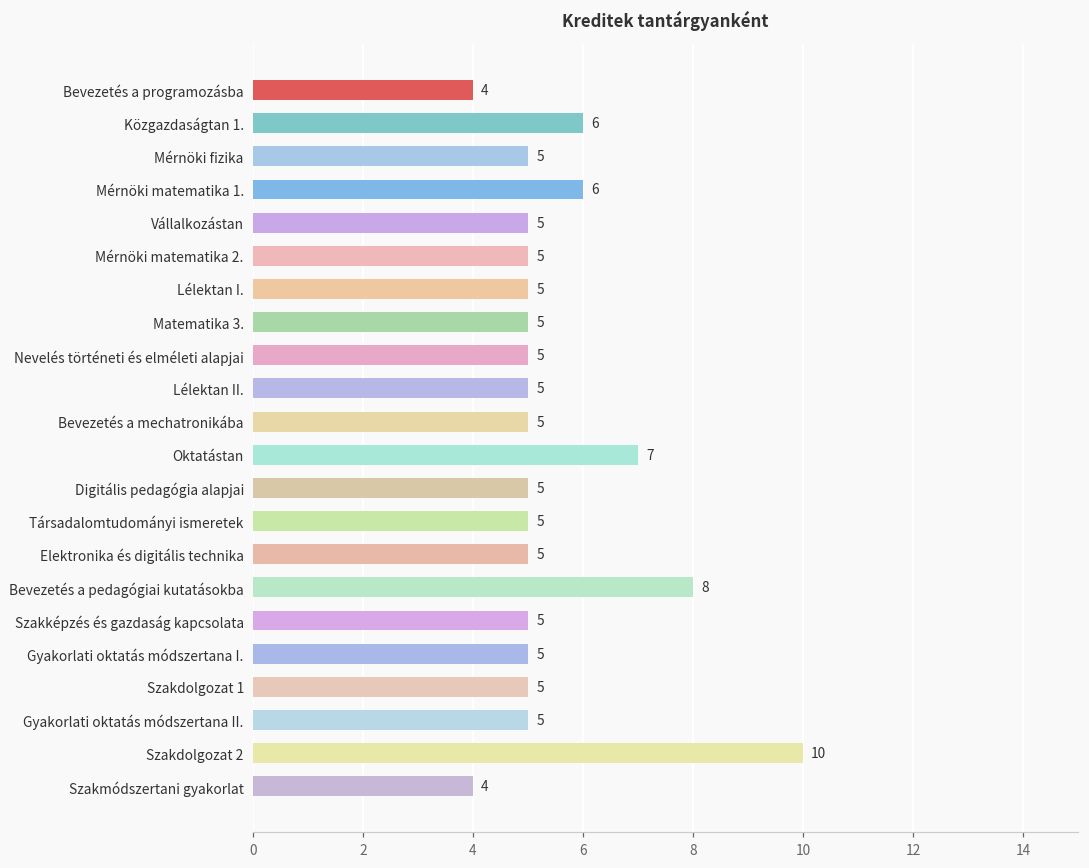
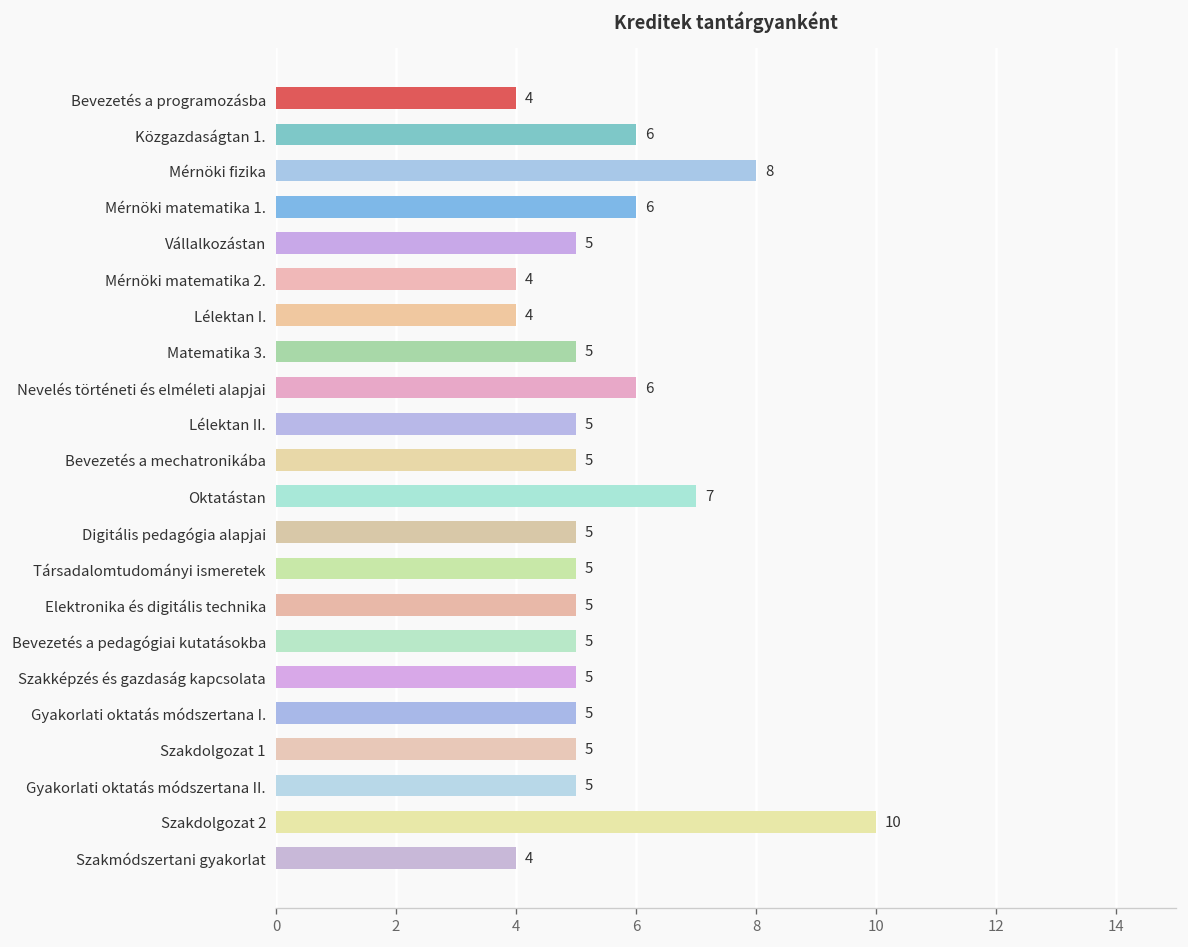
  {
    "Bevezetés a programozásba": 4,
    "Közgazdaságtan 1.": 6,
-   "Mérnöki fizika": 5,
+   "Mérnöki fizika": 8,
    "Mérnöki matematika 1.": 6,
    "Vállalkozástan": 5,
-   "Mérnöki matematika 2.": 5,
-   "Lélektan I.": 5,
+   "Mérnöki matematika 2.": 4,
+   "Lélektan I.": 4,
    "Matematika 3.": 5,
-   "Nevelés történeti és elméleti alapjai": 5,
+   "Nevelés történeti és elméleti alapjai": 6,
    "Lélektan II.": 5,
    "Bevezetés a mechatronikába": 5,
    "Oktatástan": 7,
    "Digitális pedagógia alapjai": 5,
    "Társadalomtudományi ismeretek": 5,
    "Elektronika és digitális technika": 5,
-   "Bevezetés a pedagógiai kutatásokba": 8,
+   "Bevezetés a pedagógiai kutatásokba": 5,
    "Szakképzés és gazdaság kapcsolata": 5,
    "Gyakorlati oktatás módszertana I.": 5,
    "Szakdolgozat 1": 5,
    "Gyakorlati oktatás módszertana II.": 5,
    "Szakdolgozat 2": 10,
    "Szakmódszertani gyakorlat": 4
  }
